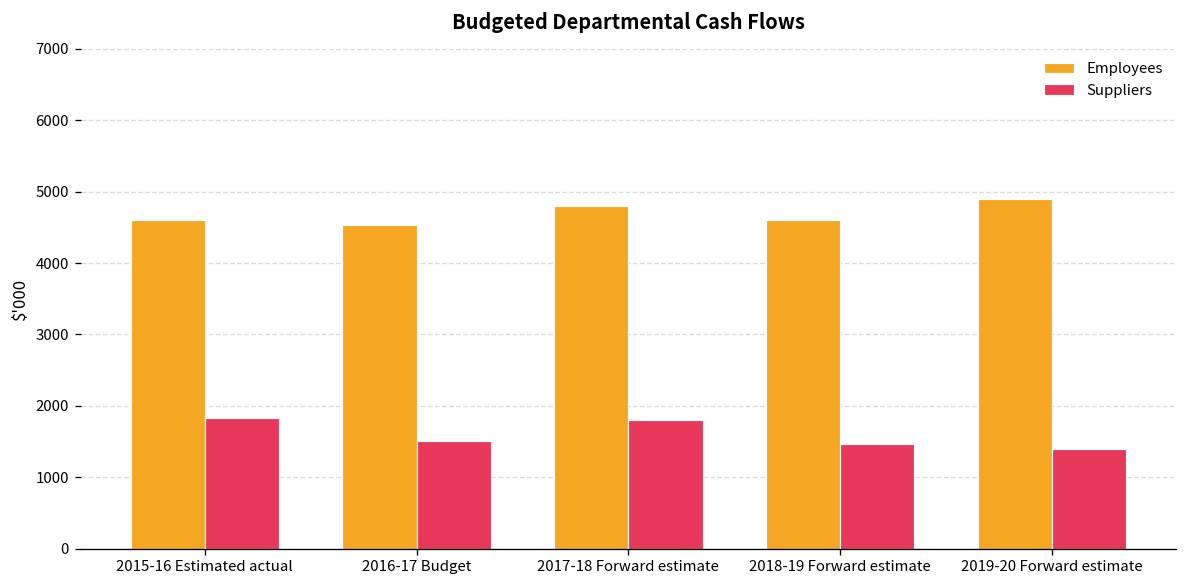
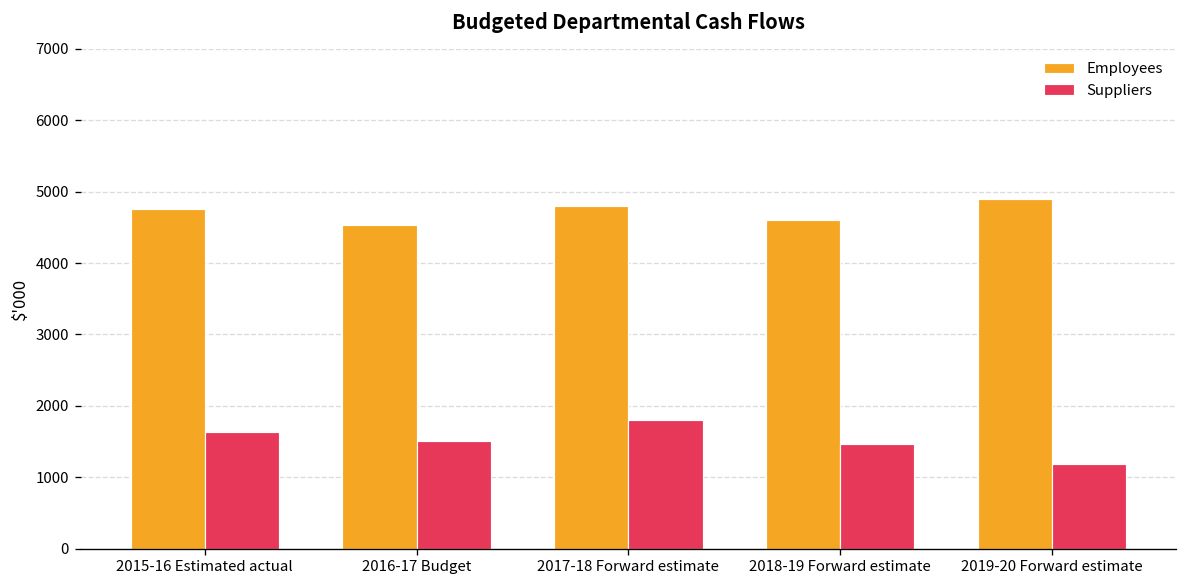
  {
    "Employees": {
-     "2015-16 Estimated actual": 4600,
+     "2015-16 Estimated actual": 4800,
      "2016-17 Budget": 4500,
      "2017-18 Forward estimate": 4800,
      "2018-19 Forward estimate": 4600,
      "2019-20 Forward estimate": 4900
    },
    "Suppliers": {
-     "2015-16 Estimated actual": 1800,
+     "2015-16 Estimated actual": 1600,
      "2016-17 Budget": 1500,
      "2017-18 Forward estimate": 1800,
      "2018-19 Forward estimate": 1500,
-     "2019-20 Forward estimate": 1400
+     "2019-20 Forward estimate": 1200
    }
  }
